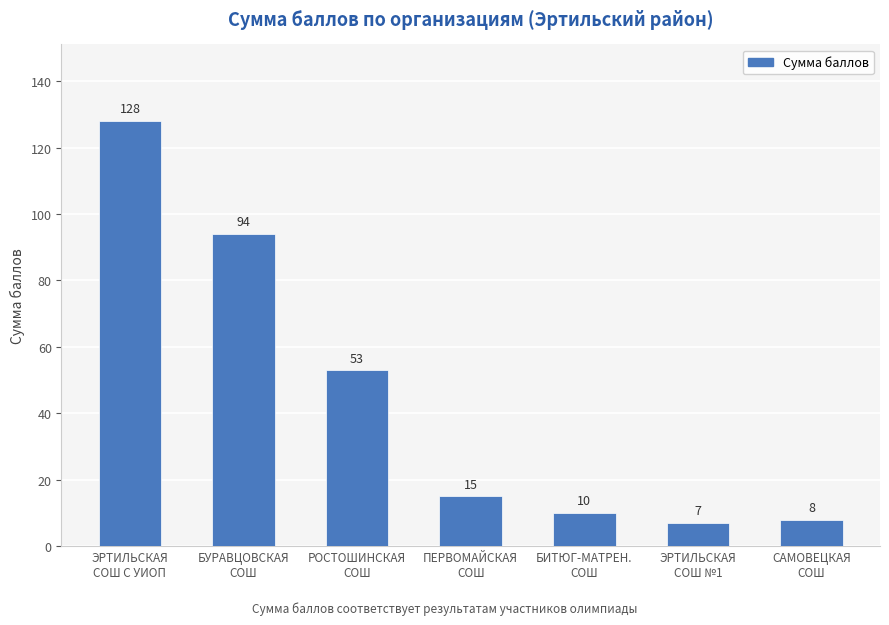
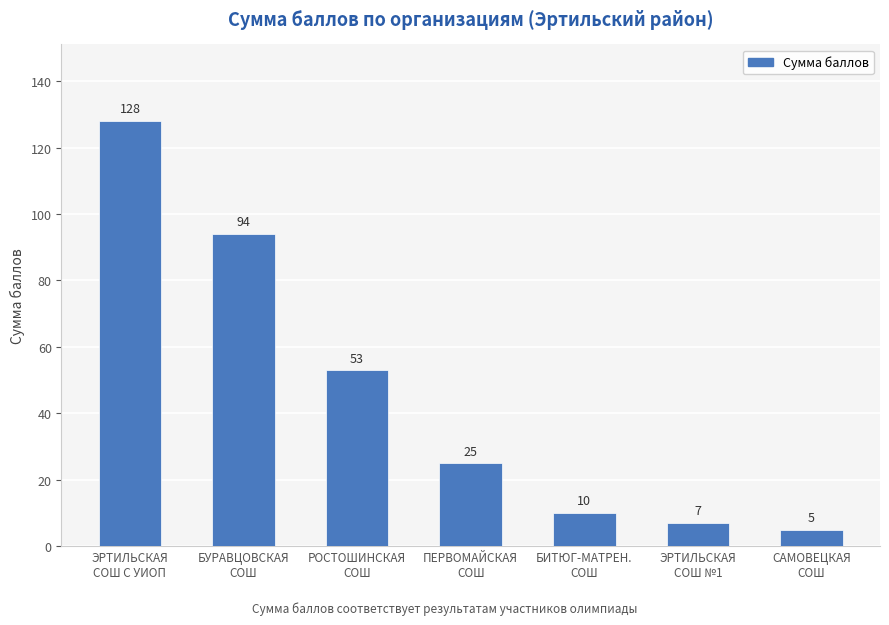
  {
    "ЭРТИЛЬСКАЯ СОШ С УИОП": 128,
    "БУРАВЦОВСКАЯ СОШ": 94,
    "РОСТОШИНСКАЯ СОШ": 53,
-   "ПЕРВОМАЙСКАЯ СОШ": 15,
+   "ПЕРВОМАЙСКАЯ СОШ": 25,
    "БИТЮГ-МАТРЕН. СОШ": 10,
    "ЭРТИЛЬСКАЯ СОШ №1": 7,
-   "САМОВЕЦКАЯ СОШ": 8
+   "САМОВЕЦКАЯ СОШ": 5
  }
